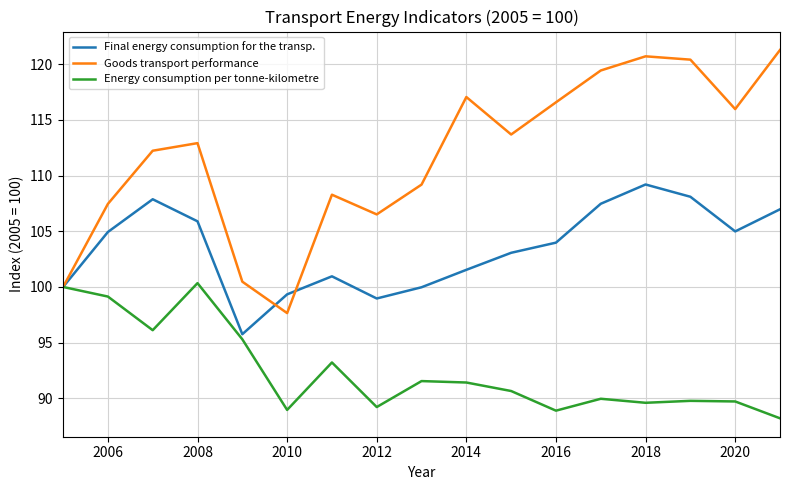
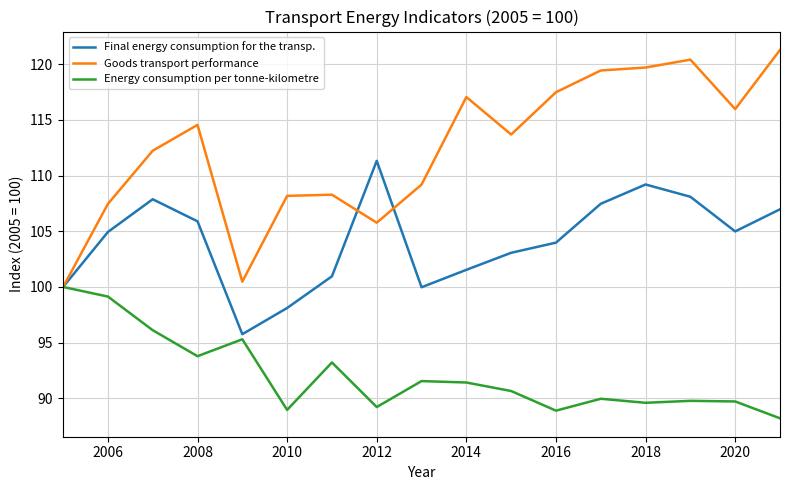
  {
    "Final energy consumption for the transp.": {
      "2006": 104.9,
      "2008": 105.9,
-     "2010": 99.3,
-     "2012": 99.0,
+     "2010": 98.1,
+     "2012": 111.3,
      "2014": 101.5,
      "2016": 104.0,
      "2018": 109.2,
      "2020": 105.0
    },
    "Goods transport performance": {
      "2006": 107.5,
-     "2008": 112.9,
-     "2010": 97.7,
-     "2012": 106.5,
+     "2008": 114.6,
+     "2010": 108.2,
+     "2012": 105.8,
      "2014": 117.1,
-     "2016": 116.6,
-     "2018": 120.7,
+     "2016": 117.5,
+     "2018": 119.7,
      "2020": 116.0
    },
    "Energy consumption per tonne-kilometre": {
      "2006": 99.1,
-     "2008": 100.3,
+     "2008": 93.8,
      "2010": 89.0,
      "2012": 89.2,
      "2014": 91.4,
      "2016": 88.9,
      "2018": 89.6,
      "2020": 89.7
    }
  }
